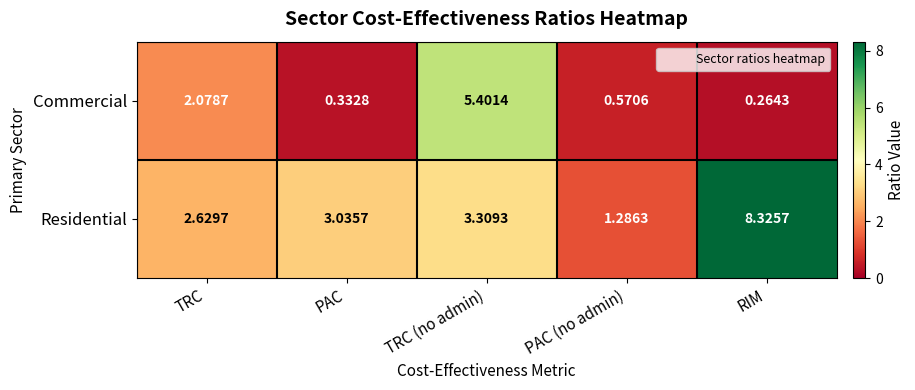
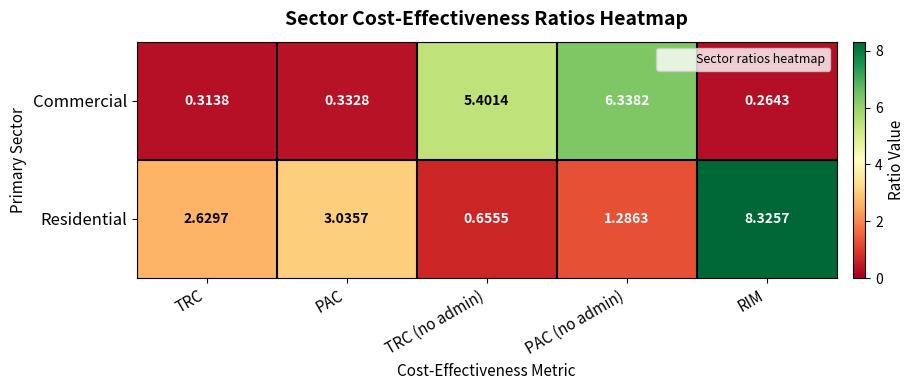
  {
    "Commercial": {
-     "TRC": 2.0787,
+     "TRC": 0.3138,
      "PAC": 0.3328,
      "TRC (no admin)": 5.4014,
-     "PAC (no admin)": 0.5706,
+     "PAC (no admin)": 6.3382,
      "RIM": 0.2643
    },
    "Residential": {
      "TRC": 2.6297,
      "PAC": 3.0357,
-     "TRC (no admin)": 3.3093,
+     "TRC (no admin)": 0.6555,
      "PAC (no admin)": 1.2863,
      "RIM": 8.3257
    }
  }
